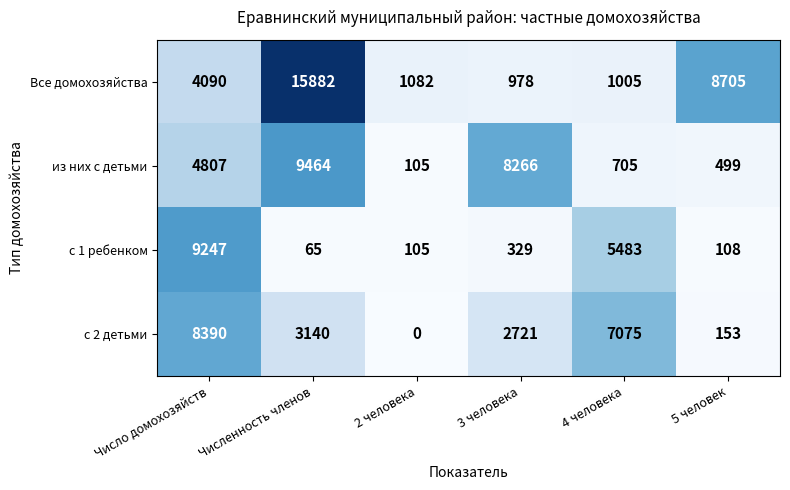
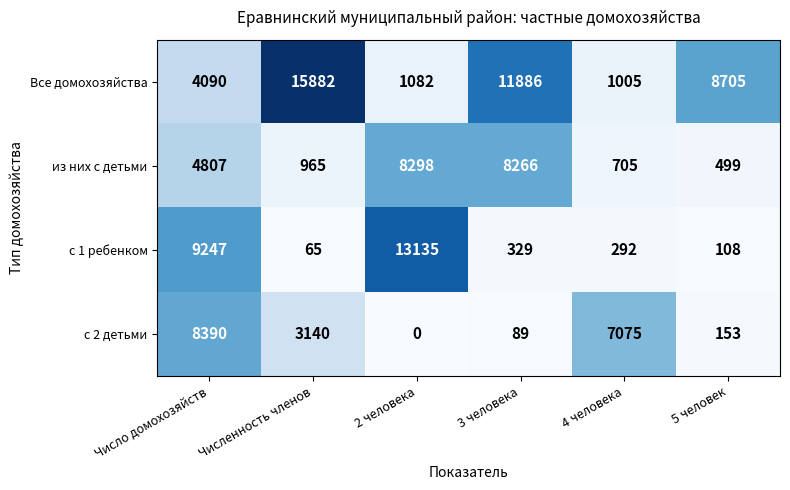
  {
    "Все домохозяйства": {
      "Число домохозяйств": 4090,
      "Численность членов": 15882,
      "2 человека": 1082,
-     "3 человека": 978,
+     "3 человека": 11886,
      "4 человека": 1005,
      "5 человек": 8705
    },
    "из них с детьми": {
      "Число домохозяйств": 4807,
-     "Численность членов": 9464,
-     "2 человека": 105,
+     "Численность членов": 965,
+     "2 человека": 8298,
      "3 человека": 8266,
      "4 человека": 705,
      "5 человек": 499
    },
    "с 1 ребенком": {
      "Число домохозяйств": 9247,
      "Численность членов": 65,
-     "2 человека": 105,
+     "2 человека": 13135,
      "3 человека": 329,
-     "4 человека": 5483,
+     "4 человека": 292,
      "5 человек": 108
    },
    "с 2 детьми": {
      "Число домохозяйств": 8390,
      "Численность членов": 3140,
      "2 человека": 0,
-     "3 человека": 2721,
+     "3 человека": 89,
      "4 человека": 7075,
      "5 человек": 153
    }
  }
